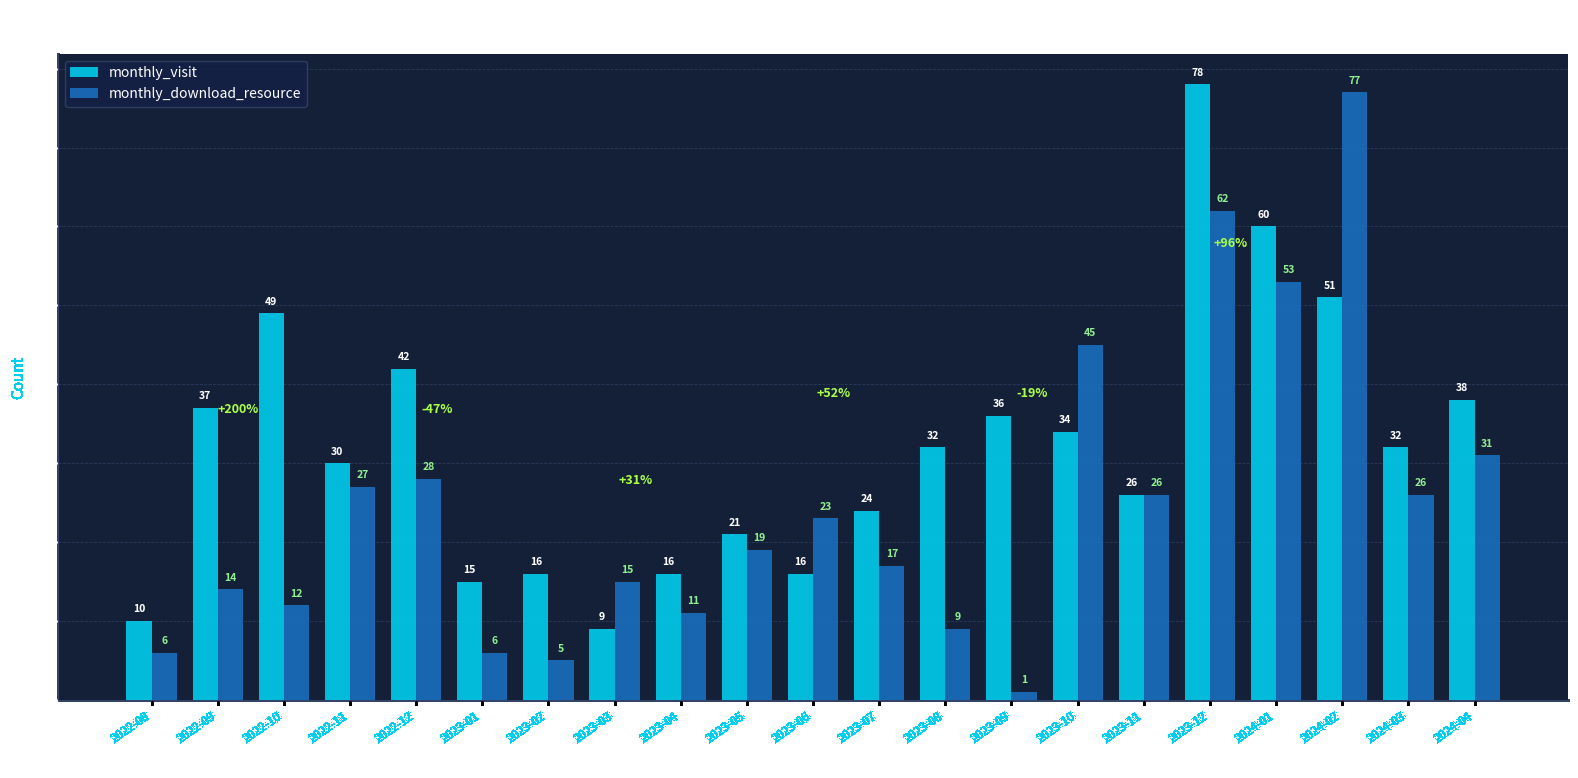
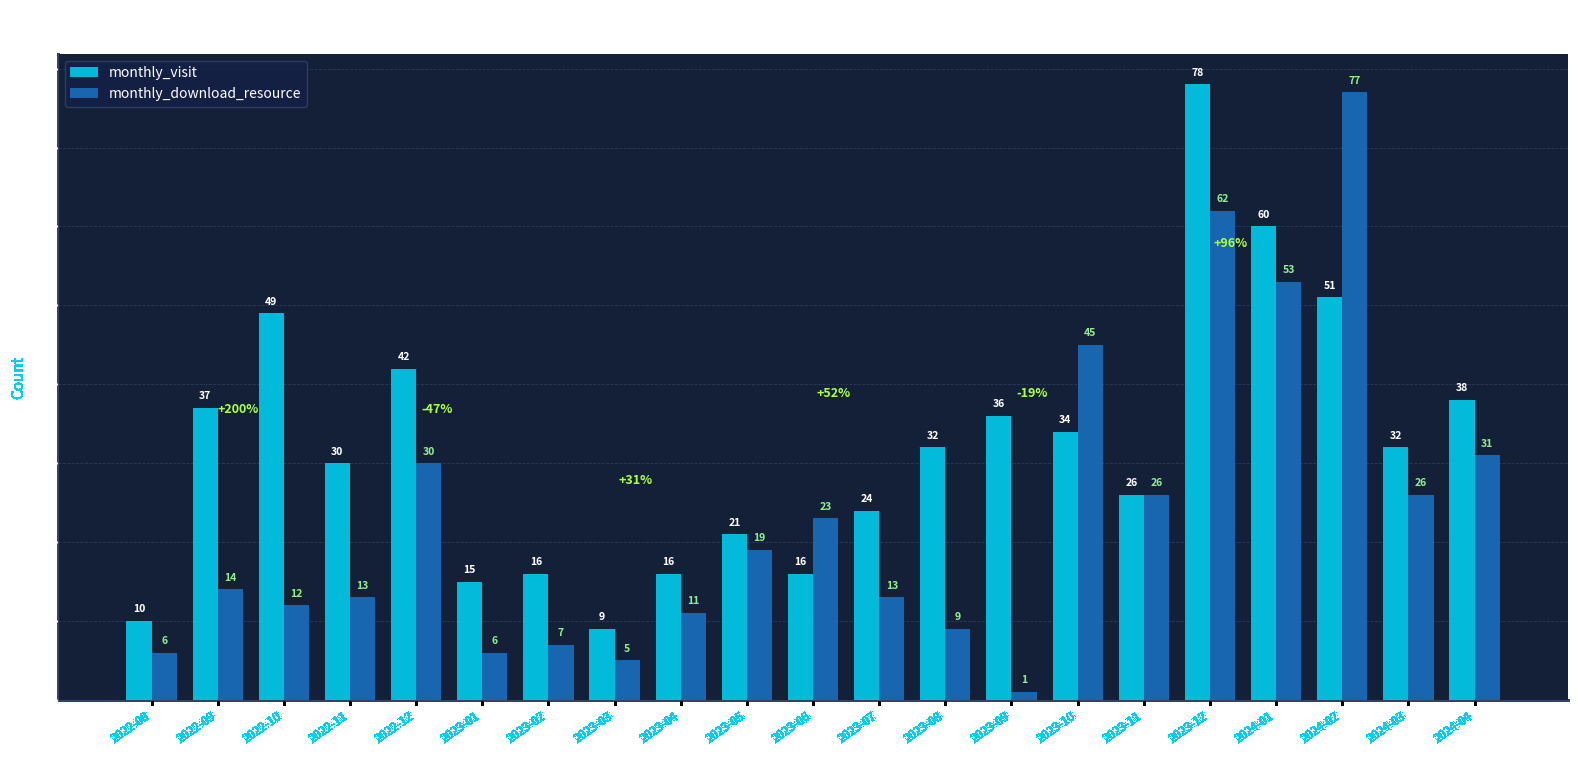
  {
    "monthly_visit": {
      "2022-08": 10,
      "2022-09": 37,
      "2022-10": 49,
      "2022-11": 30,
      "2022-12": 42,
      "2023-01": 15,
      "2023-02": 16,
      "2023-03": 9,
      "2023-04": 16,
      "2023-05": 21,
      "2023-06": 16,
      "2023-07": 24,
      "2023-08": 32,
      "2023-09": 36,
      "2023-10": 34,
      "2023-11": 26,
      "2023-12": 78,
      "2024-01": 60,
      "2024-02": 51,
      "2024-03": 32,
      "2024-04": 38
    },
    "monthly_download_resource": {
      "2022-08": 6,
      "2022-09": 14,
      "2022-10": 12,
-     "2022-11": 27,
-     "2022-12": 28,
+     "2022-11": 13,
+     "2022-12": 30,
      "2023-01": 6,
-     "2023-02": 5,
-     "2023-03": 15,
+     "2023-02": 7,
+     "2023-03": 5,
      "2023-04": 11,
      "2023-05": 19,
      "2023-06": 23,
-     "2023-07": 17,
+     "2023-07": 13,
      "2023-08": 9,
      "2023-09": 1,
      "2023-10": 45,
      "2023-11": 26,
      "2023-12": 62,
      "2024-01": 53,
      "2024-02": 77,
      "2024-03": 26,
      "2024-04": 31
    }
  }
